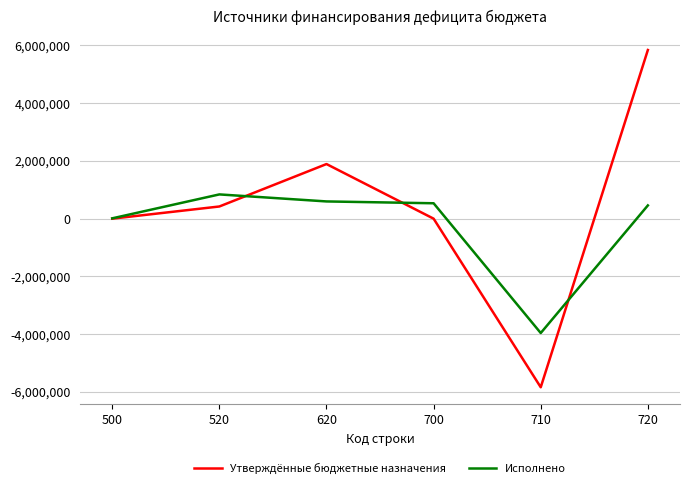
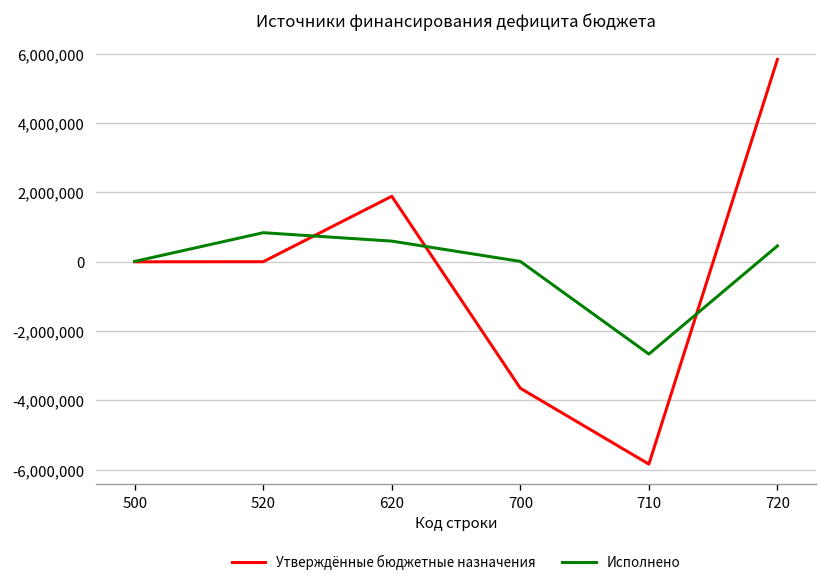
  {
    "Утверждённые бюджетные назначения": {
-     "520": "400,000",
+     "520": "0",
      "620": "1,900,000",
-     "700": "0",
+     "700": "-3,700,000",
      "710": "-5,800,000",
      "720": "5,800,000"
    },
    "Исполнено": {
      "520": "800,000",
      "620": "600,000",
-     "700": "500,000",
-     "710": "-4,000,000",
+     "700": "0",
+     "710": "-2,700,000",
      "720": "500,000"
    }
  }
